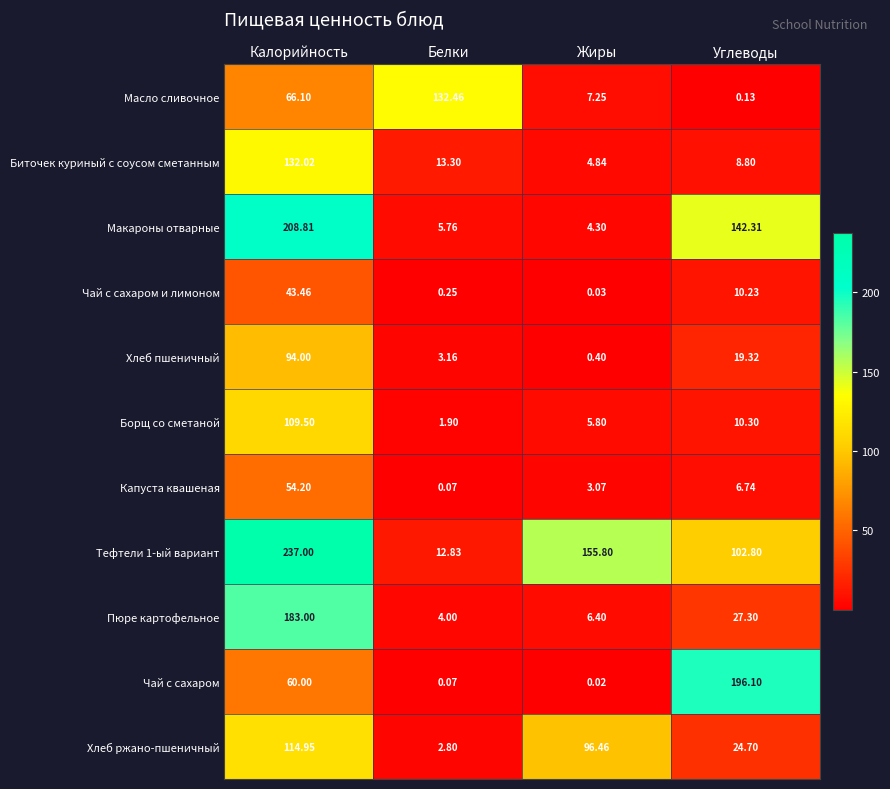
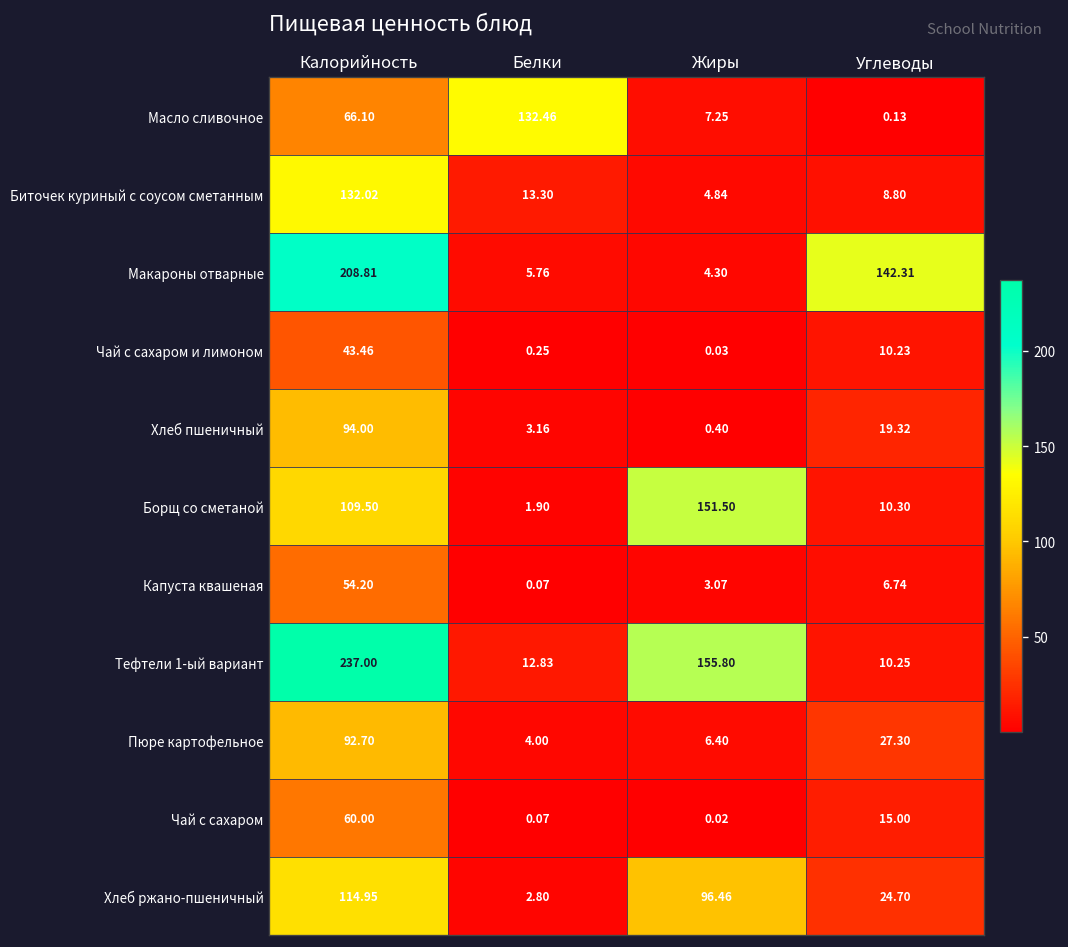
  {
    "Масло сливочное": {
      "Калорийность": 66.10,
      "Белки": 132.46,
      "Жиры": 7.25,
      "Углеводы": 0.13
    },
    "Биточек куриный с соусом сметанным": {
      "Калорийность": 132.02,
      "Белки": 13.30,
      "Жиры": 4.84,
      "Углеводы": 8.80
    },
    "Макароны отварные": {
      "Калорийность": 208.81,
      "Белки": 5.76,
      "Жиры": 4.30,
      "Углеводы": 142.31
    },
    "Чай с сахаром и лимоном": {
      "Калорийность": 43.46,
      "Белки": 0.25,
      "Жиры": 0.03,
      "Углеводы": 10.23
    },
    "Хлеб пшеничный": {
      "Калорийность": 94.00,
      "Белки": 3.16,
      "Жиры": 0.40,
      "Углеводы": 19.32
    },
    "Борщ со сметаной": {
      "Калорийность": 109.50,
      "Белки": 1.90,
-     "Жиры": 5.80,
+     "Жиры": 151.50,
      "Углеводы": 10.30
    },
    "Капуста квашеная": {
      "Калорийность": 54.20,
      "Белки": 0.07,
      "Жиры": 3.07,
      "Углеводы": 6.74
    },
    "Тефтели 1-ый вариант": {
      "Калорийность": 237.00,
      "Белки": 12.83,
      "Жиры": 155.80,
-     "Углеводы": 102.80
+     "Углеводы": 10.25
    },
    "Пюре картофельное": {
-     "Калорийность": 183.00,
+     "Калорийность": 92.70,
      "Белки": 4.00,
      "Жиры": 6.40,
      "Углеводы": 27.30
    },
    "Чай с сахаром": {
      "Калорийность": 60.00,
      "Белки": 0.07,
      "Жиры": 0.02,
-     "Углеводы": 196.10
+     "Углеводы": 15.00
    },
    "Хлеб ржано-пшеничный": {
      "Калорийность": 114.95,
      "Белки": 2.80,
      "Жиры": 96.46,
      "Углеводы": 24.70
    }
  }
